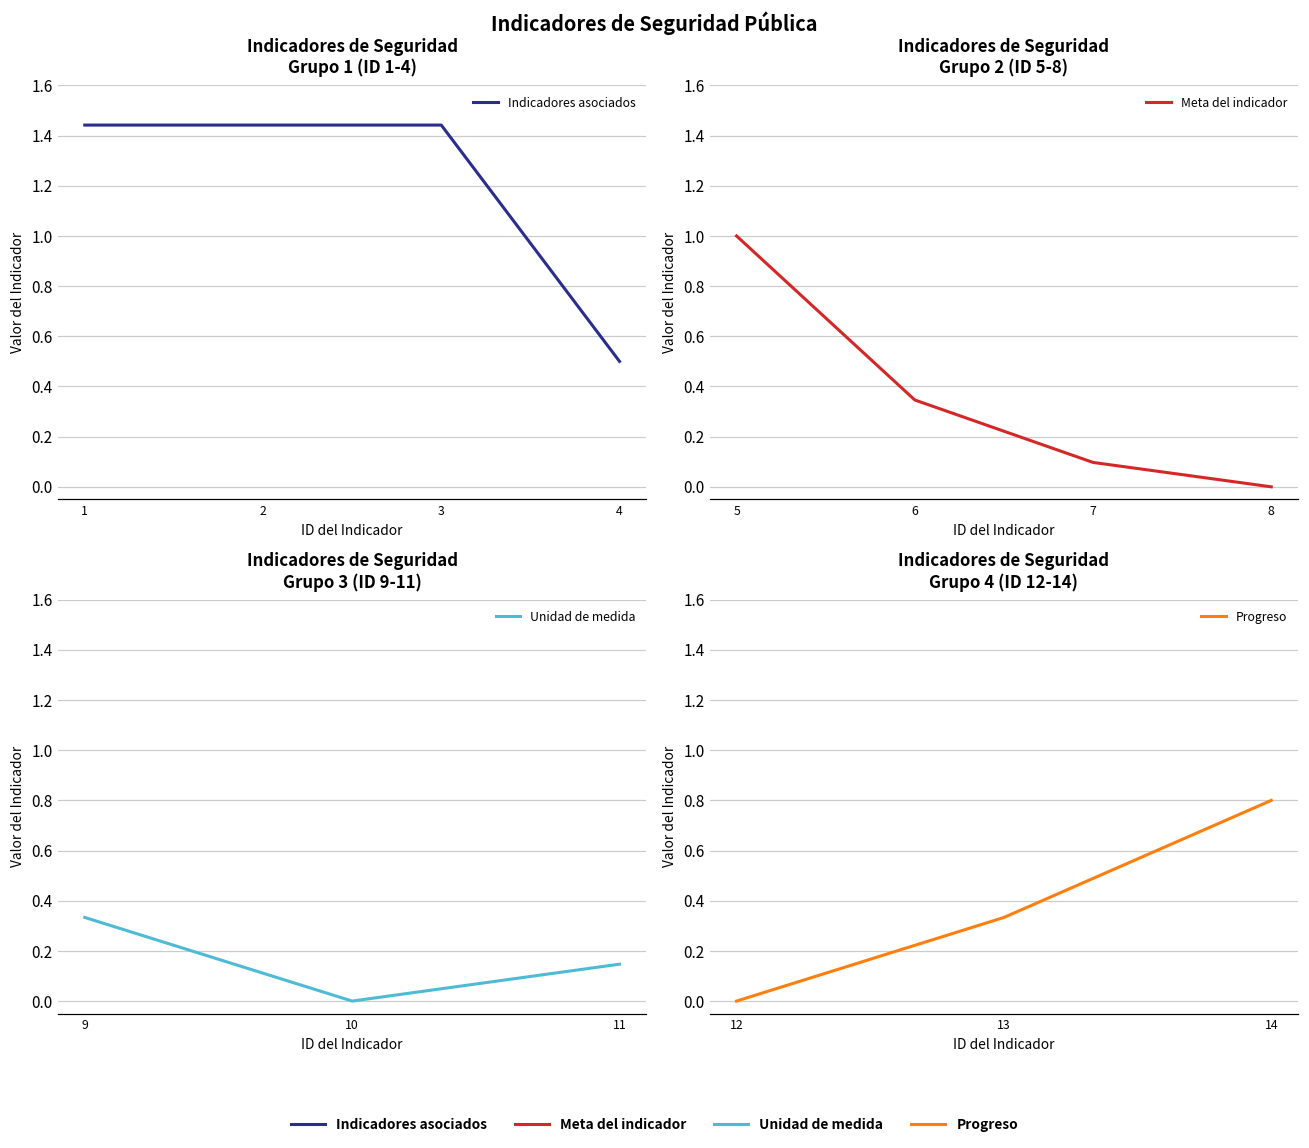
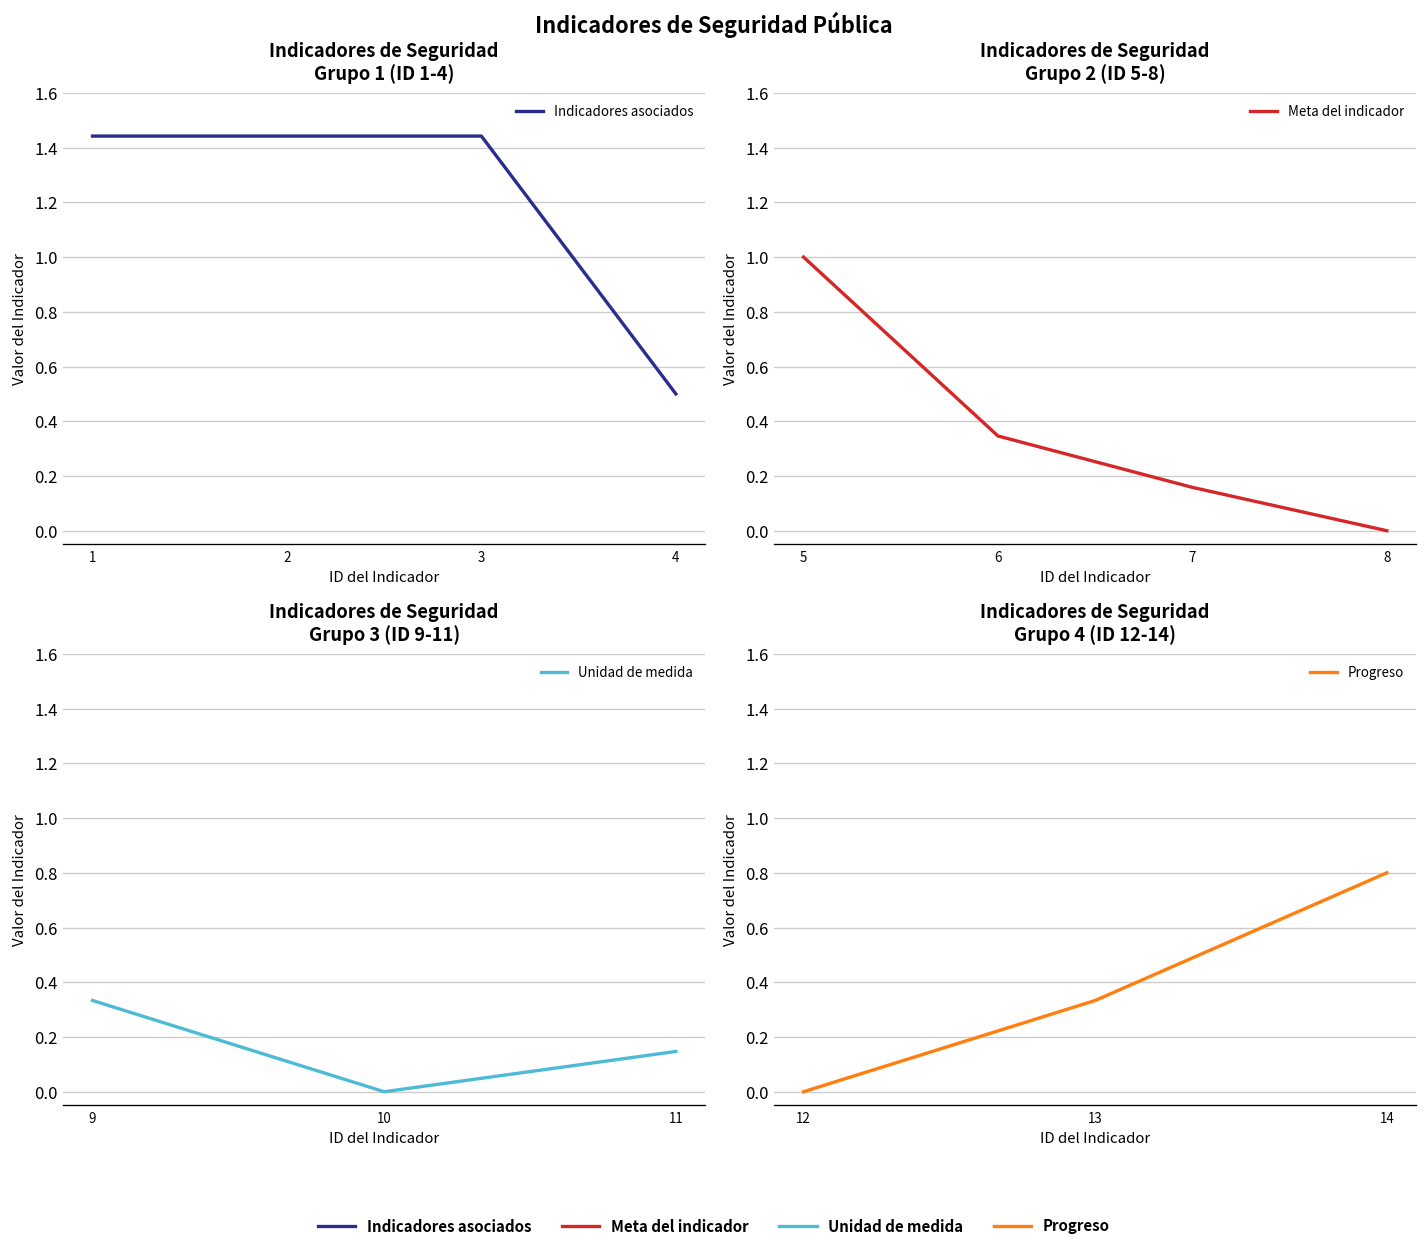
  {
    "Indicadores de Seguridad Grupo 1 (ID 1-4)": {
      "1": 1.44,
      "2": 1.44,
      "3": 1.44,
      "4": 0.50
    },
    "Indicadores de Seguridad Grupo 2 (ID 5-8)": {
      "5": 1.00,
      "6": 0.35,
-     "7": 0.10,
+     "7": 0.16,
      "8": 0.00
    },
    "Indicadores de Seguridad Grupo 3 (ID 9-11)": {
      "9": 0.33,
      "10": 0.00,
      "11": 0.15
    },
    "Indicadores de Seguridad Grupo 4 (ID 12-14)": {
      "12": 0.00,
      "13": 0.33,
      "14": 0.80
    }
  }
